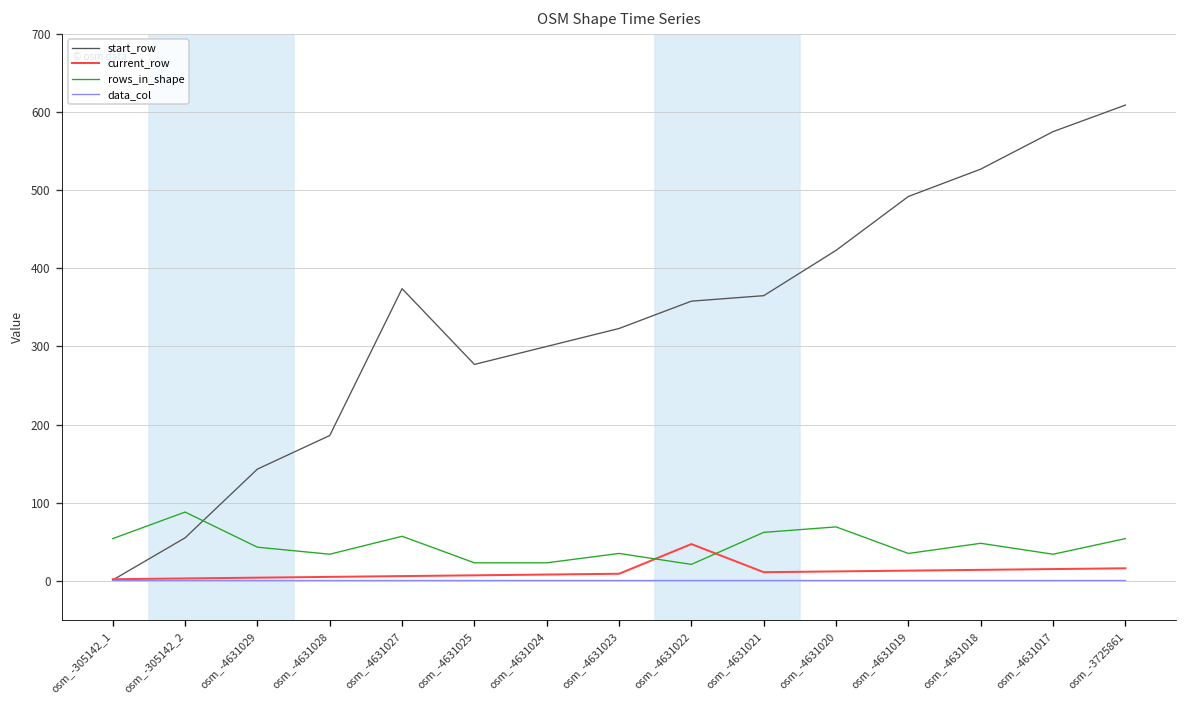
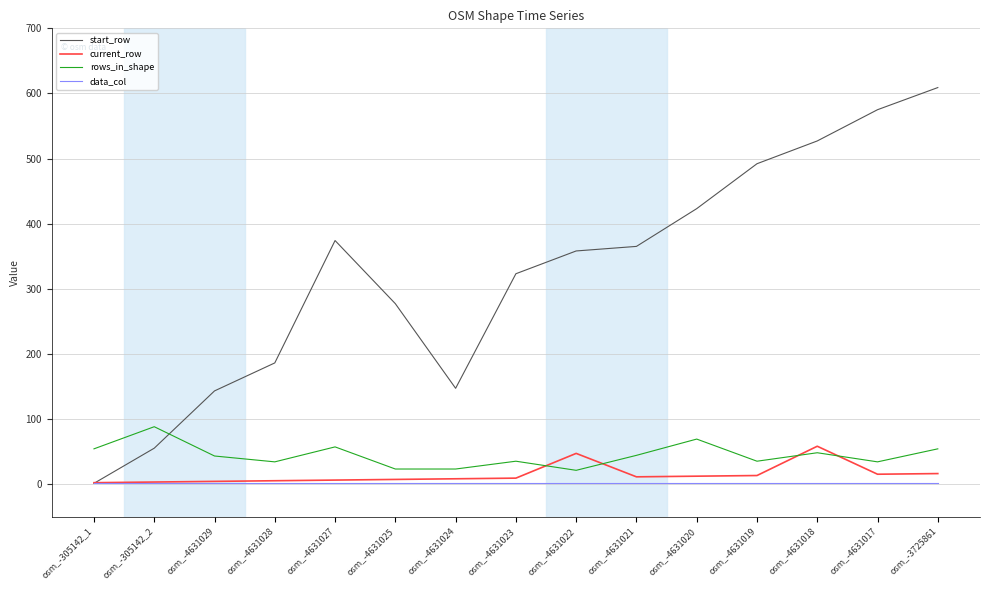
  {
    "start_row": {
      "osm_-305142_2": 60,
      "osm_-4631029": 140,
      "osm_-4631028": 190,
      "osm_-4631027": 370,
      "osm_-4631025": 280,
-     "osm_-4631024": 300,
+     "osm_-4631024": 150,
      "osm_-4631023": 320,
      "osm_-4631022": 360,
      "osm_-4631021": 370,
      "osm_-4631020": 420,
      "osm_-4631019": 490,
      "osm_-4631018": 530,
      "osm_-4631017": 580,
      "osm_-3725861": 610
    },
    "current_row": {
      "osm_-4631028": 10,
      "osm_-4631027": 10,
      "osm_-4631025": 10,
      "osm_-4631024": 10,
      "osm_-4631023": 10,
      "osm_-4631022": 50,
      "osm_-4631021": 10,
      "osm_-4631020": 10,
      "osm_-4631019": 10,
-     "osm_-4631018": 10,
+     "osm_-4631018": 60,
      "osm_-4631017": 20,
      "osm_-3725861": 20
    },
    "rows_in_shape": {
      "osm_-305142_1": 50,
      "osm_-305142_2": 90,
      "osm_-4631029": 40,
      "osm_-4631028": 30,
      "osm_-4631027": 60,
      "osm_-4631025": 20,
      "osm_-4631024": 20,
      "osm_-4631023": 40,
      "osm_-4631022": 20,
-     "osm_-4631021": 60,
+     "osm_-4631021": 40,
      "osm_-4631020": 70,
      "osm_-4631019": 40,
      "osm_-4631018": 50,
      "osm_-4631017": 30,
      "osm_-3725861": 50
    },
    "data_col": {
      "osm_-4631028": 0,
      "osm_-4631027": 0,
      "osm_-4631025": 0,
      "osm_-4631024": 0,
      "osm_-4631023": 0,
      "osm_-4631022": 0,
      "osm_-4631021": 0,
      "osm_-4631020": 0,
      "osm_-4631019": 0,
      "osm_-4631018": 0,
      "osm_-4631017": 0,
      "osm_-3725861": 0
    }
  }
